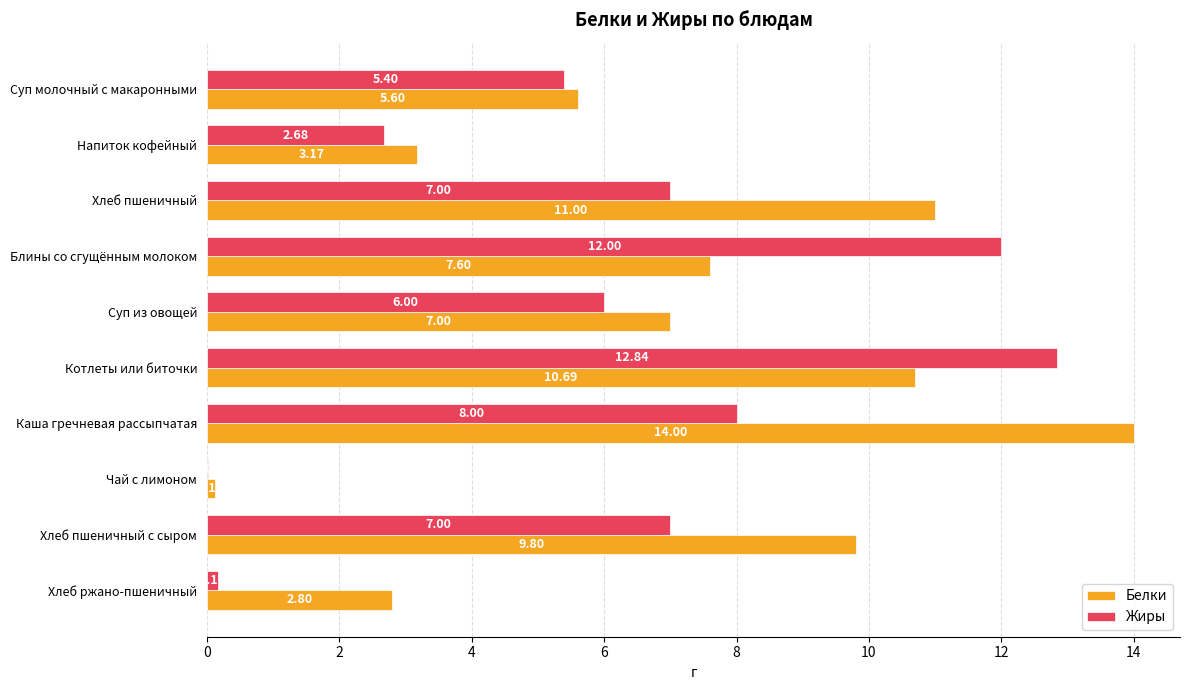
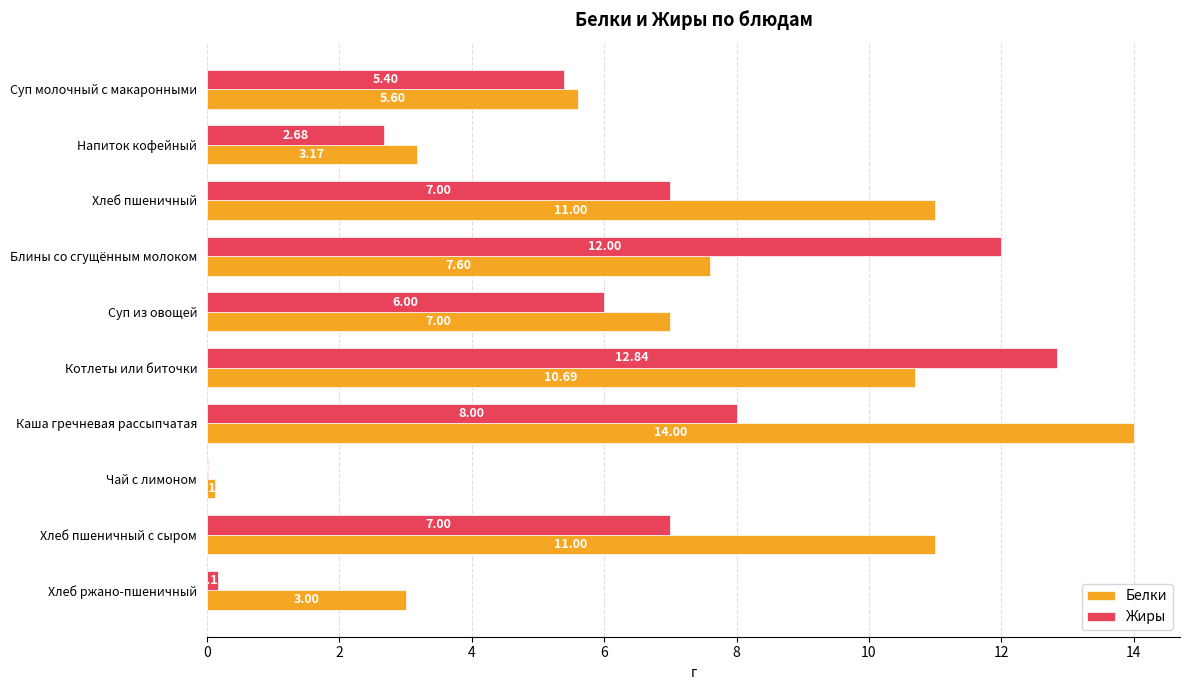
  {
    "Белки": {
      "Суп молочный с макаронными": 5.60,
      "Напиток кофейный": 3.17,
      "Хлеб пшеничный": 11.00,
      "Блины со сгущённым молоком": 7.60,
      "Суп из овощей": 7.00,
      "Котлеты или биточки": 10.69,
      "Каша гречневая рассыпчатая": 14.00,
-     "Хлеб пшеничный с сыром": 9.80,
-     "Хлеб ржано-пшеничный": 2.80
+     "Хлеб пшеничный с сыром": 11.00,
+     "Хлеб ржано-пшеничный": 3.00
    },
    "Жиры": {
      "Суп молочный с макаронными": 5.40,
      "Напиток кофейный": 2.68,
      "Хлеб пшеничный": 7.00,
      "Блины со сгущённым молоком": 12.00,
      "Суп из овощей": 6.00,
      "Котлеты или биточки": 12.84,
      "Каша гречневая рассыпчатая": 8.00,
      "Хлеб пшеничный с сыром": 7.00
    }
  }
